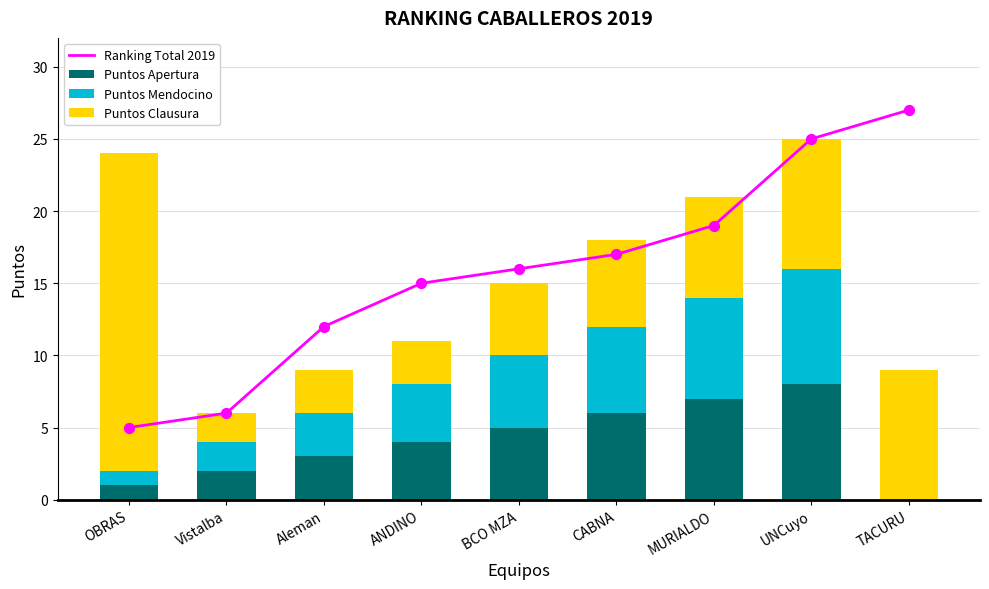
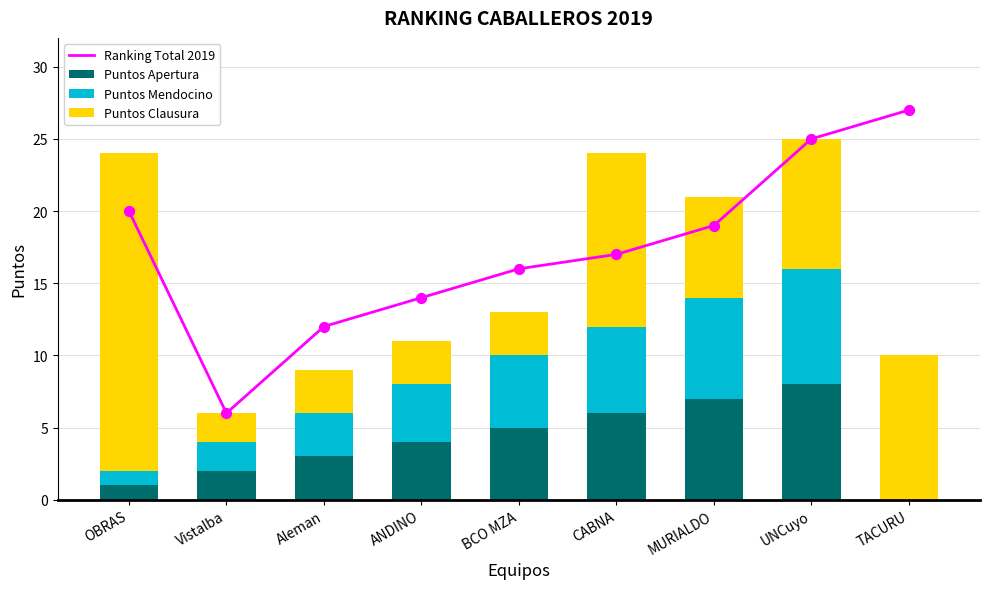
  {
    "Ranking Total 2019": {
-     "OBRAS": 5,
+     "OBRAS": 20,
      "Vistalba": 6,
      "Aleman": 12,
-     "ANDINO": 15,
+     "ANDINO": 14,
      "BCO MZA": 16,
      "CABNA": 17,
      "MURIALDO": 19,
      "UNCuyo": 25,
      "TACURU": 27
    },
    "Puntos Apertura": {
      "OBRAS": 1,
      "Vistalba": 2,
      "Aleman": 3,
      "ANDINO": 4,
      "BCO MZA": 5,
      "CABNA": 6,
      "MURIALDO": 7,
      "UNCuyo": 8,
      "TACURU": 0
    },
    "Puntos Clausura": {
      "OBRAS": 22,
      "Vistalba": 2,
      "Aleman": 3,
      "ANDINO": 3,
-     "BCO MZA": 5,
-     "CABNA": 6,
+     "BCO MZA": 3,
+     "CABNA": 12,
      "MURIALDO": 7,
      "UNCuyo": 9,
-     "TACURU": 9
+     "TACURU": 10
    }
  }
